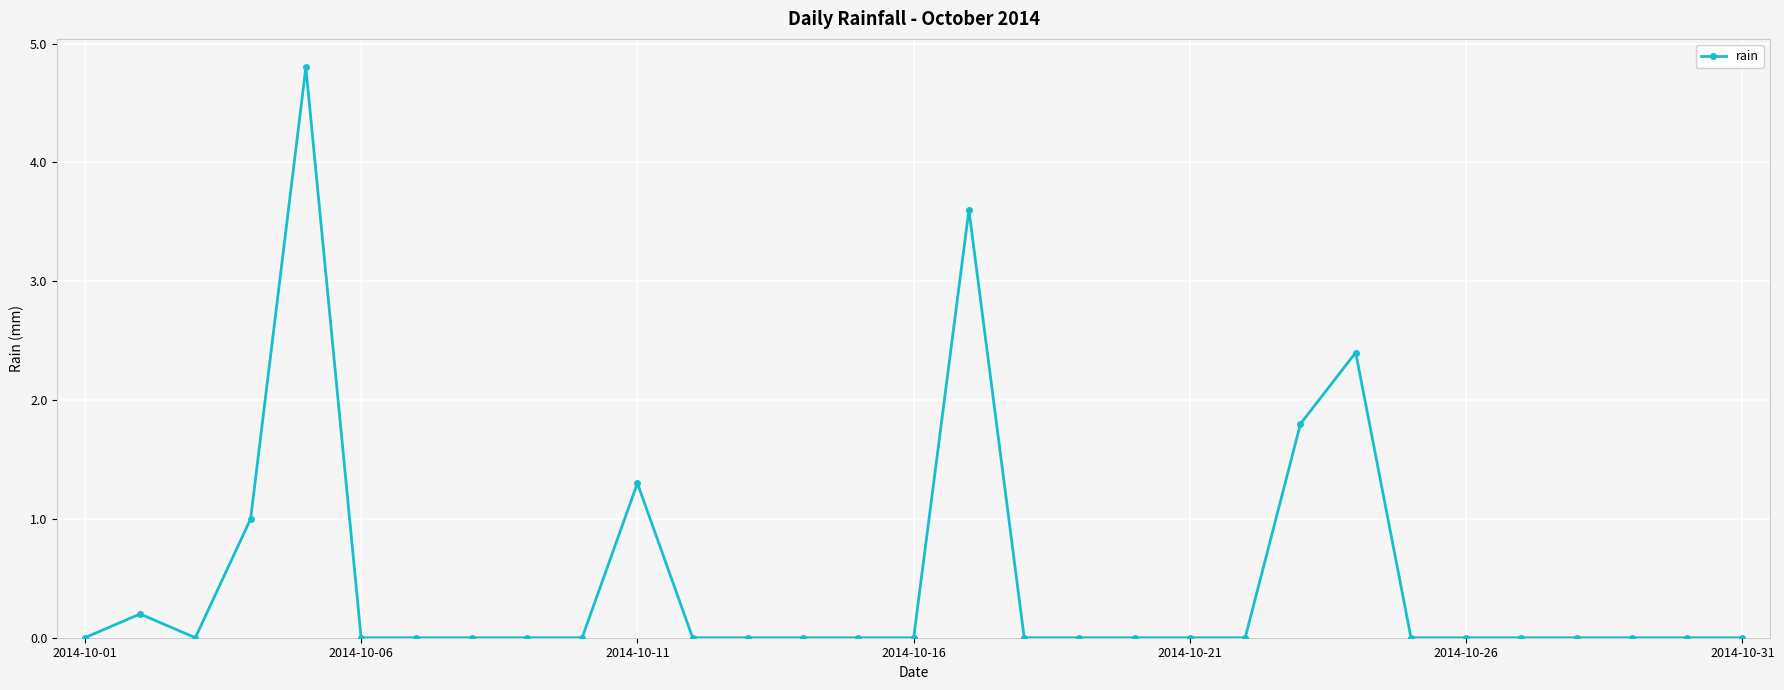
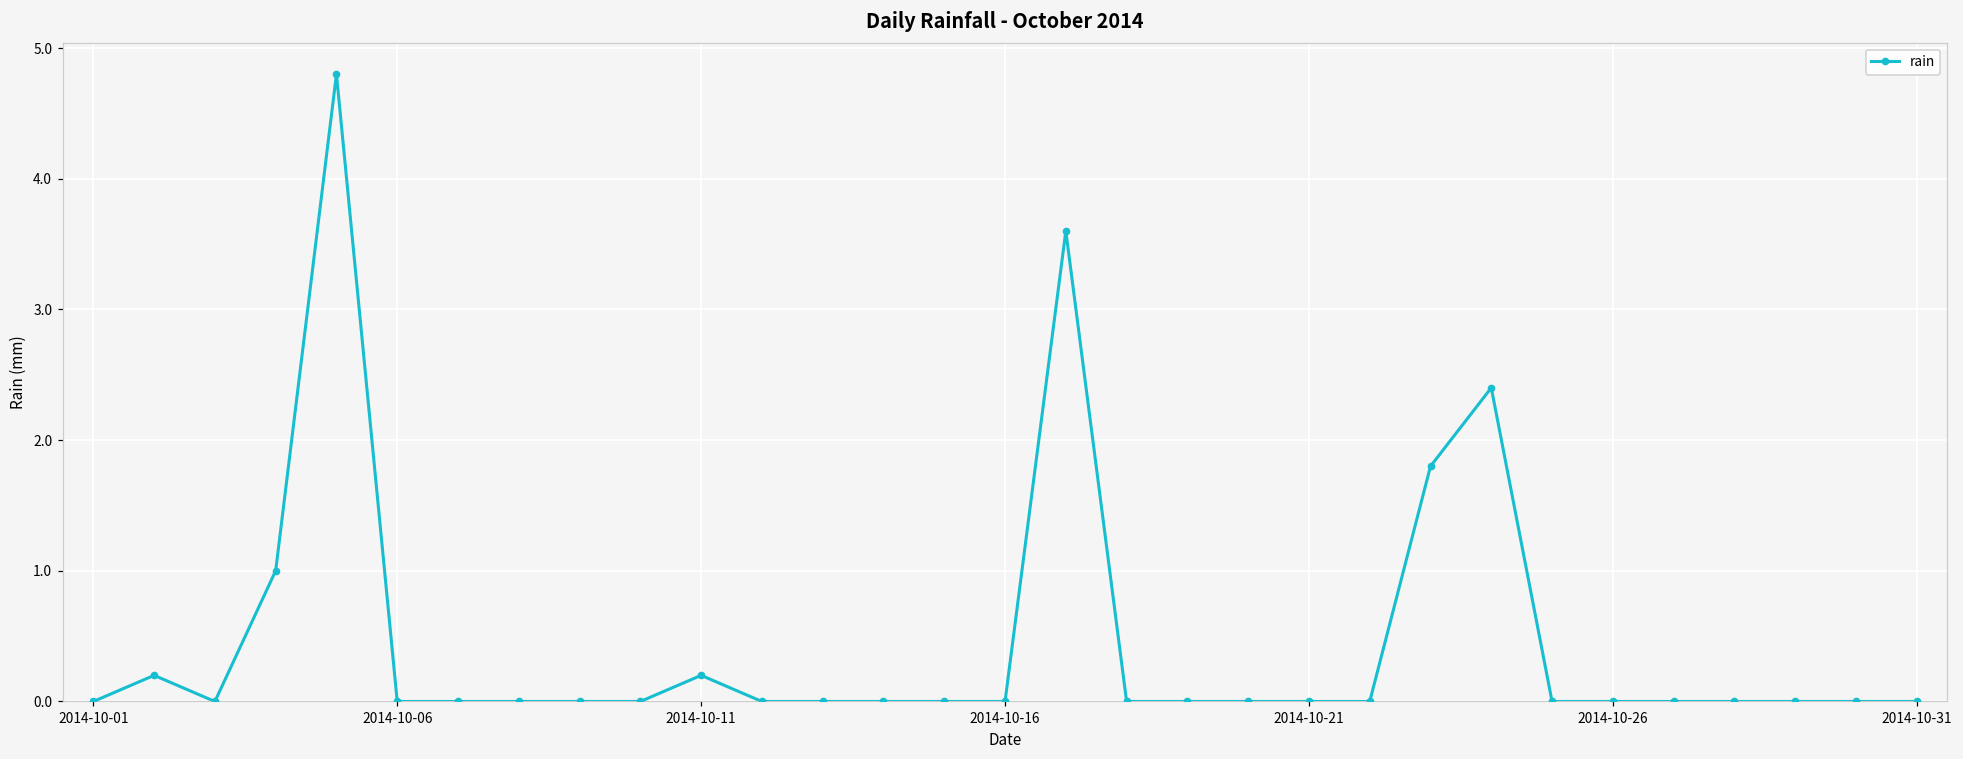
  {
    "2014-10-01": 0.0,
    "2014-10-06": 0.0,
-   "2014-10-11": 1.3,
+   "2014-10-11": 0.2,
    "2014-10-16": 0.0,
    "2014-10-21": 0.0,
    "2014-10-26": 0.0,
    "2014-10-31": 0.0
  }
